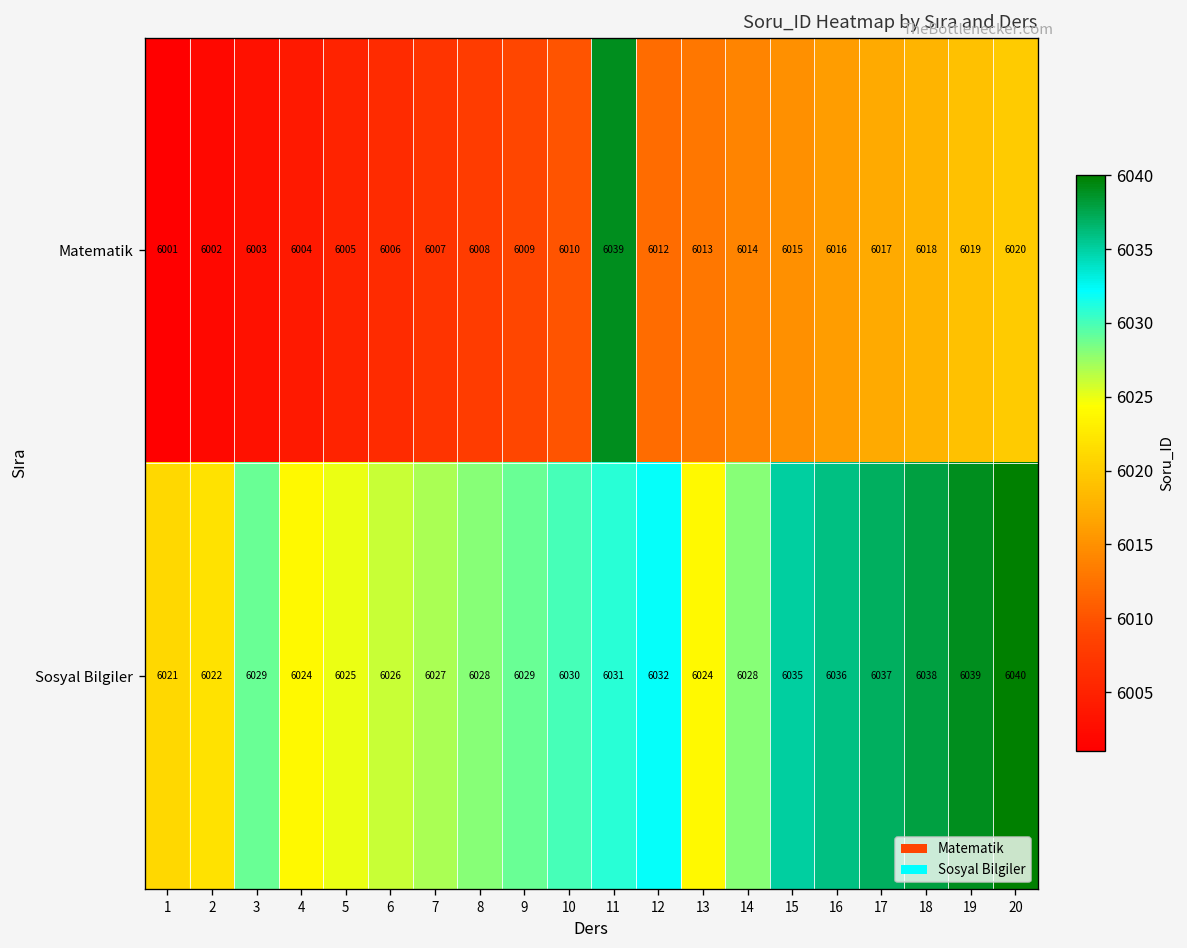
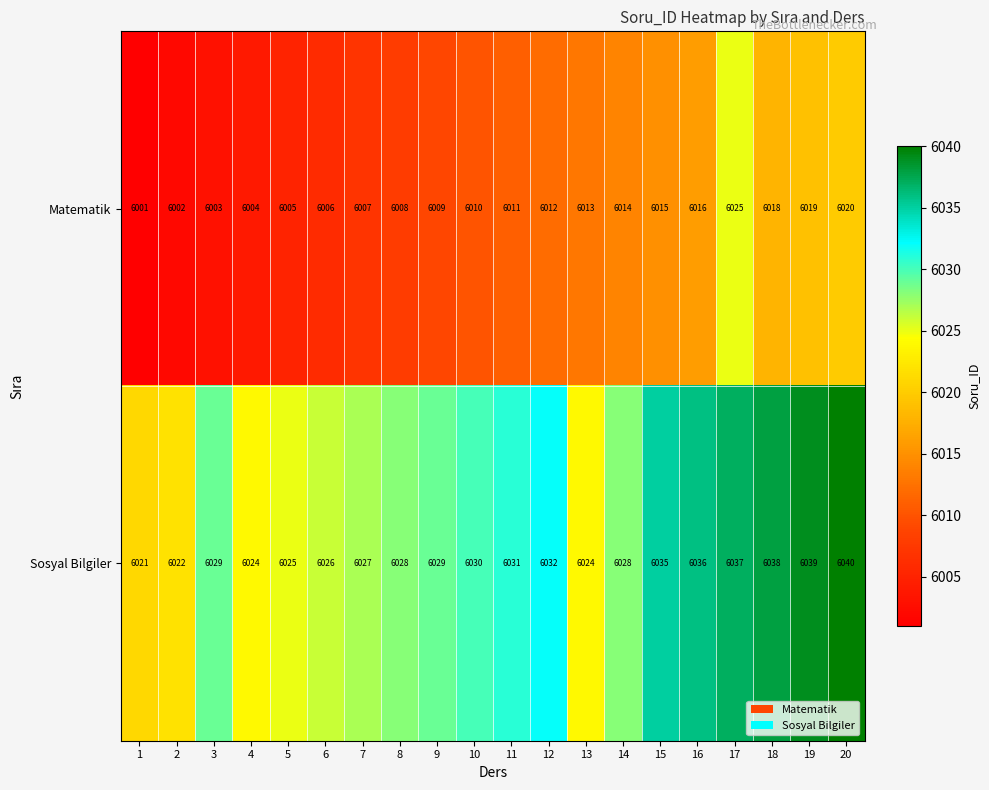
  {
    "Matematik": {
      "1": 6001,
      "2": 6002,
      "3": 6003,
      "4": 6004,
      "5": 6005,
      "6": 6006,
      "7": 6007,
      "8": 6008,
      "9": 6009,
      "10": 6010,
-     "11": 6039,
+     "11": 6011,
      "12": 6012,
      "13": 6013,
      "14": 6014,
      "15": 6015,
      "16": 6016,
-     "17": 6017,
+     "17": 6025,
      "18": 6018,
      "19": 6019,
      "20": 6020
    },
    "Sosyal Bilgiler": {
      "1": 6021,
      "2": 6022,
      "3": 6029,
      "4": 6024,
      "5": 6025,
      "6": 6026,
      "7": 6027,
      "8": 6028,
      "9": 6029,
      "10": 6030,
      "11": 6031,
      "12": 6032,
      "13": 6024,
      "14": 6028,
      "15": 6035,
      "16": 6036,
      "17": 6037,
      "18": 6038,
      "19": 6039,
      "20": 6040
    }
  }
